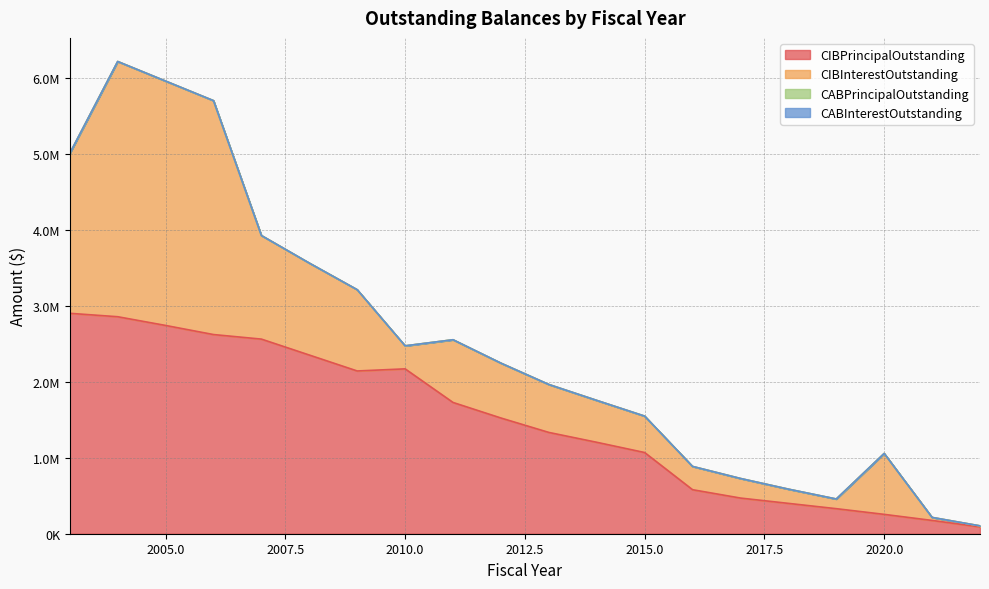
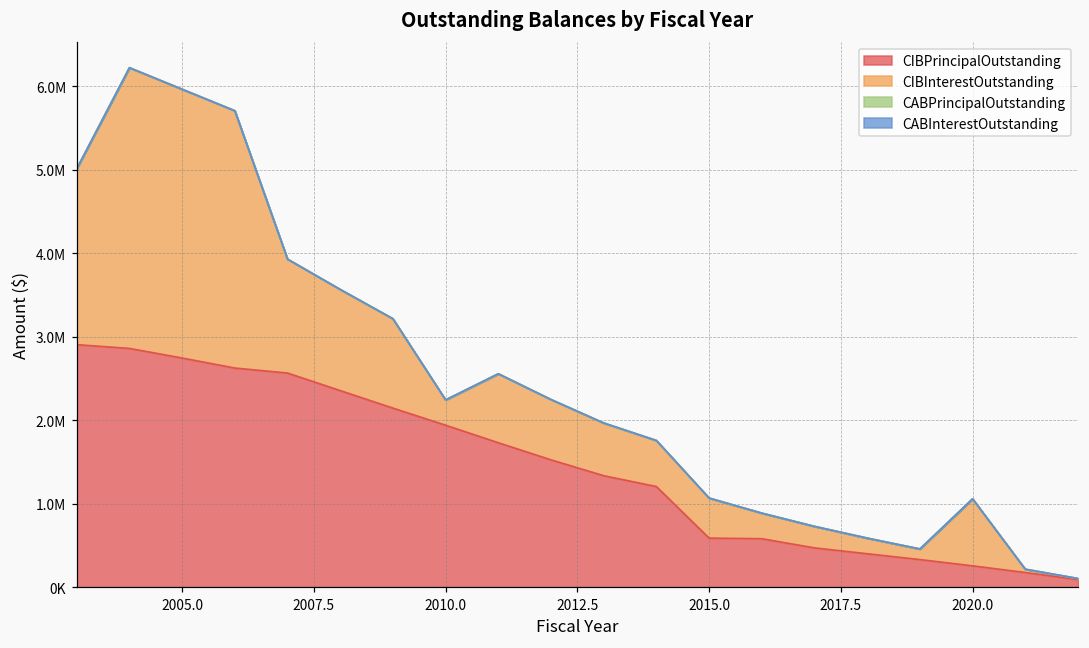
  {
    "CIBPrincipalOutstanding": {
      "2005.0": 2700000,
-     "2010.0": 2200000,
-     "2015.0": 1100000,
+     "2010.0": 1900000,
+     "2015.0": 600000,
      "2020.0": 300000
    }
  }
